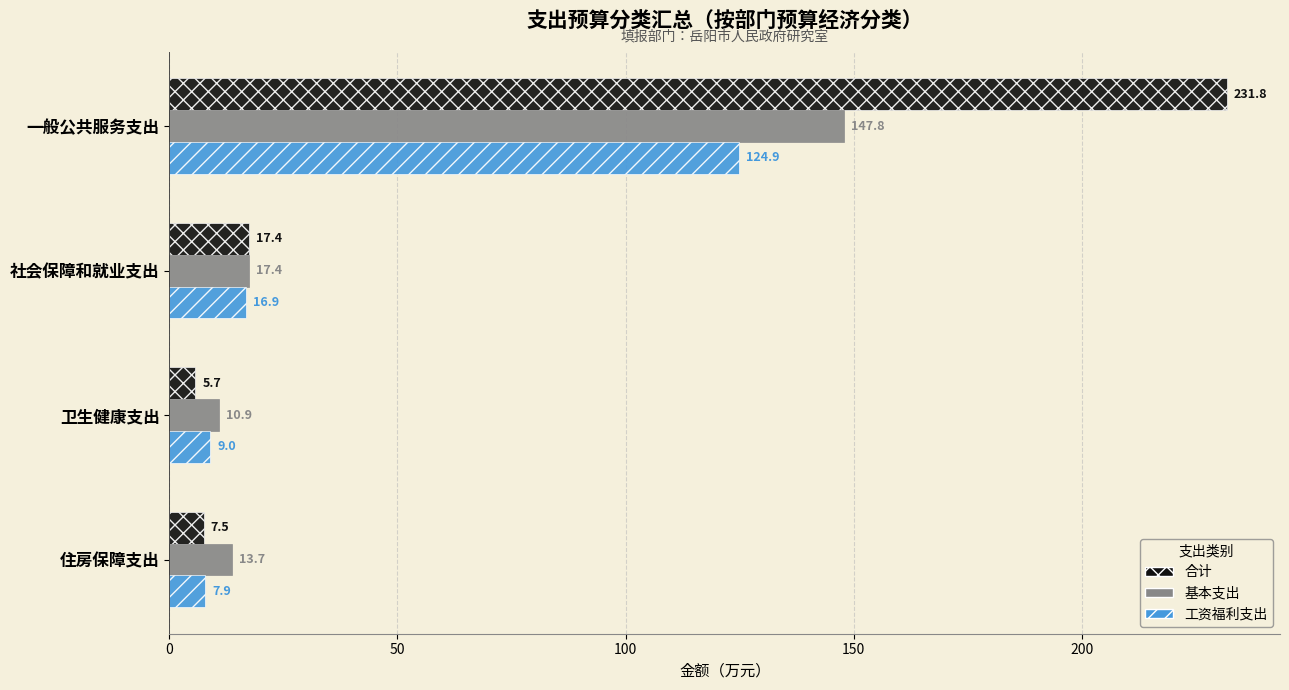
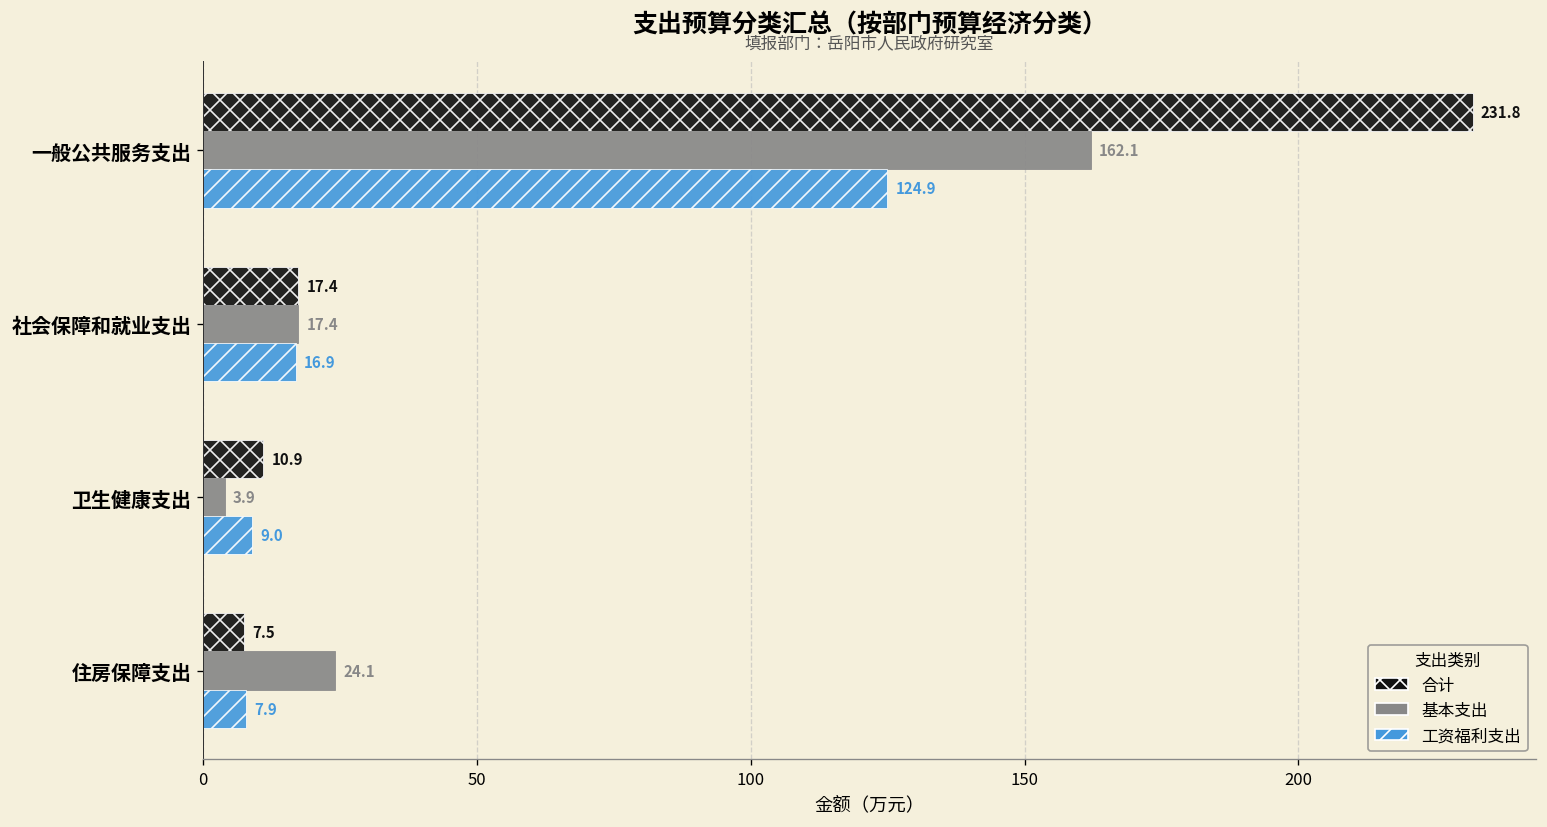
  {
    "合计": {
      "一般公共服务支出": 231.8,
      "社会保障和就业支出": 17.4,
-     "卫生健康支出": 5.7,
+     "卫生健康支出": 10.9,
      "住房保障支出": 7.5
    },
    "基本支出": {
-     "一般公共服务支出": 147.8,
+     "一般公共服务支出": 162.1,
      "社会保障和就业支出": 17.4,
-     "卫生健康支出": 10.9,
-     "住房保障支出": 13.7
+     "卫生健康支出": 3.9,
+     "住房保障支出": 24.1
    },
    "工资福利支出": {
      "一般公共服务支出": 124.9,
      "社会保障和就业支出": 16.9,
      "卫生健康支出": 9.0,
      "住房保障支出": 7.9
    }
  }
